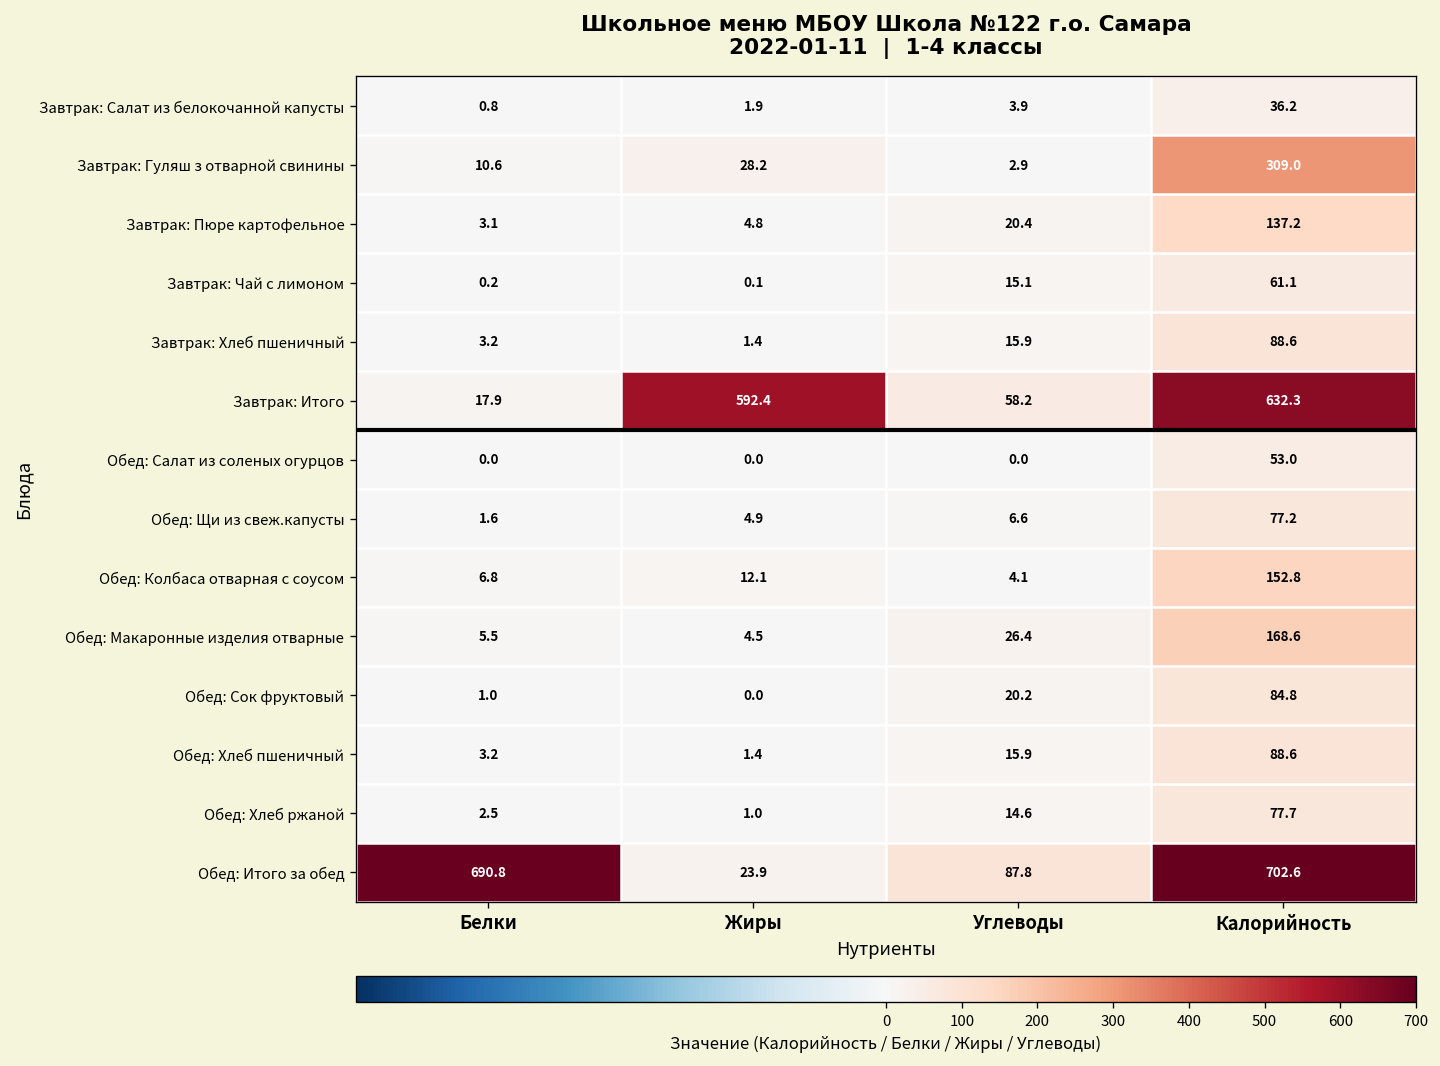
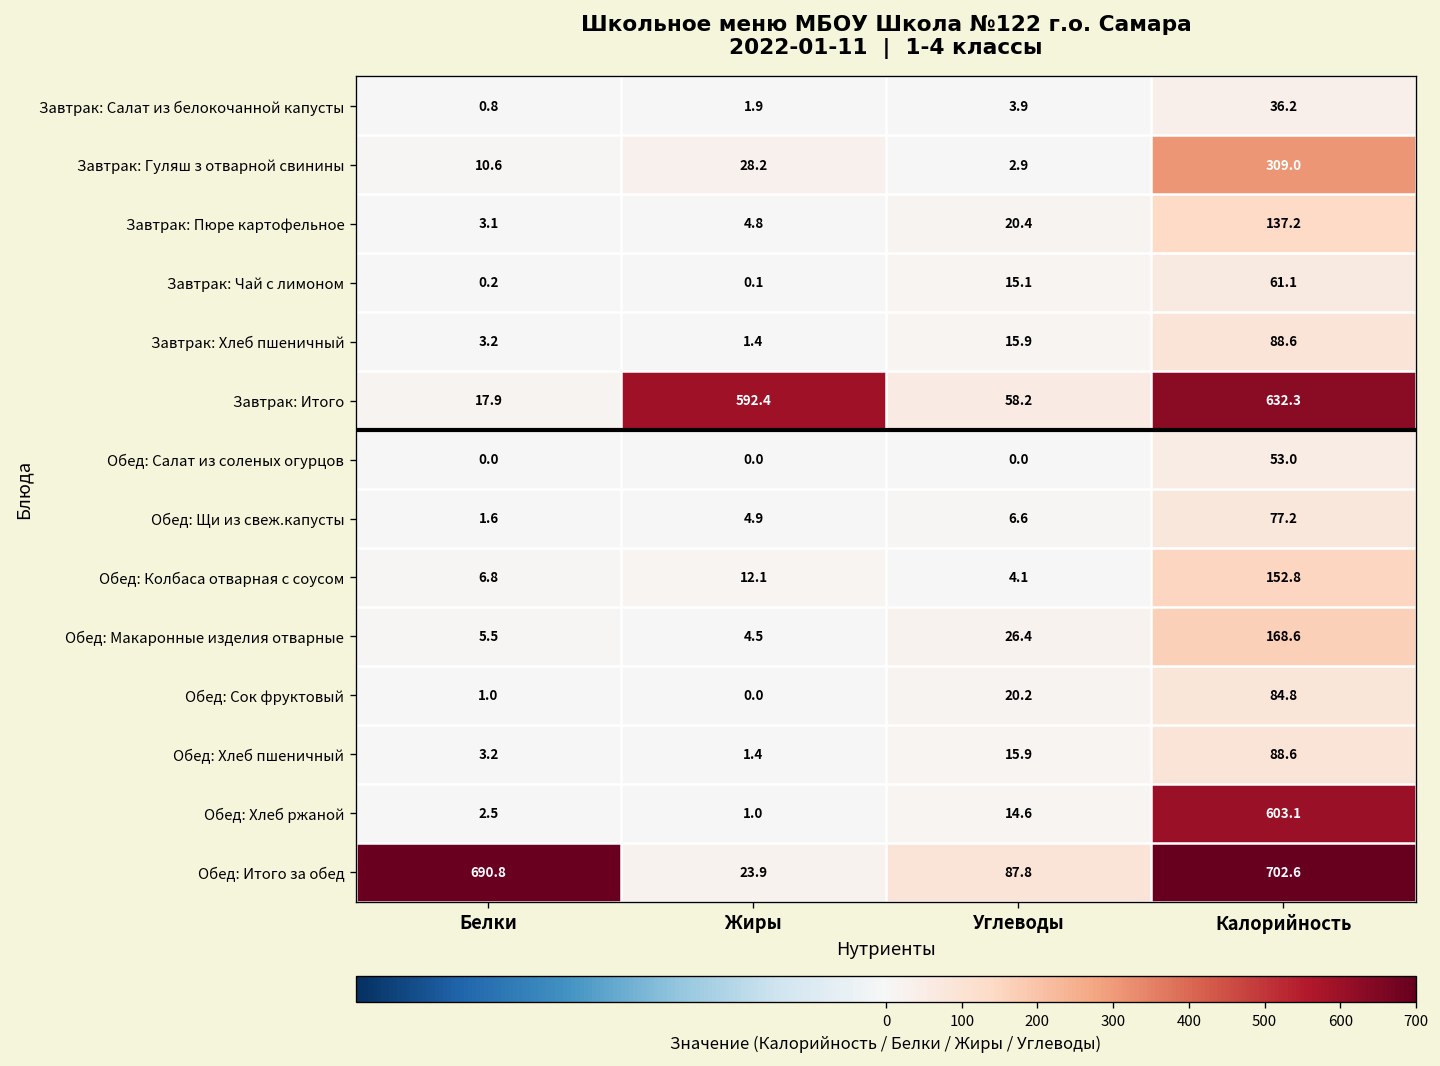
  {
    "Завтрак: Салат из белокочанной капусты": {
      "Белки": 0.8,
      "Жиры": 1.9,
      "Углеводы": 3.9,
      "Калорийность": 36.2
    },
    "Завтрак: Гуляш з отварной свинины": {
      "Белки": 10.6,
      "Жиры": 28.2,
      "Углеводы": 2.9,
      "Калорийность": 309.0
    },
    "Завтрак: Пюре картофельное": {
      "Белки": 3.1,
      "Жиры": 4.8,
      "Углеводы": 20.4,
      "Калорийность": 137.2
    },
    "Завтрак: Чай с лимоном": {
      "Белки": 0.2,
      "Жиры": 0.1,
      "Углеводы": 15.1,
      "Калорийность": 61.1
    },
    "Завтрак: Хлеб пшеничный": {
      "Белки": 3.2,
      "Жиры": 1.4,
      "Углеводы": 15.9,
      "Калорийность": 88.6
    },
    "Завтрак: Итого": {
      "Белки": 17.9,
      "Жиры": 592.4,
      "Углеводы": 58.2,
      "Калорийность": 632.3
    },
    "Обед: Салат из соленых огурцов": {
      "Белки": 0.0,
      "Жиры": 0.0,
      "Углеводы": 0.0,
      "Калорийность": 53.0
    },
    "Обед: Щи из свеж.капусты": {
      "Белки": 1.6,
      "Жиры": 4.9,
      "Углеводы": 6.6,
      "Калорийность": 77.2
    },
    "Обед: Колбаса отварная с соусом": {
      "Белки": 6.8,
      "Жиры": 12.1,
      "Углеводы": 4.1,
      "Калорийность": 152.8
    },
    "Обед: Макаронные изделия отварные": {
      "Белки": 5.5,
      "Жиры": 4.5,
      "Углеводы": 26.4,
      "Калорийность": 168.6
    },
    "Обед: Сок фруктовый": {
      "Белки": 1.0,
      "Жиры": 0.0,
      "Углеводы": 20.2,
      "Калорийность": 84.8
    },
    "Обед: Хлеб пшеничный": {
      "Белки": 3.2,
      "Жиры": 1.4,
      "Углеводы": 15.9,
      "Калорийность": 88.6
    },
    "Обед: Хлеб ржаной": {
      "Белки": 2.5,
      "Жиры": 1.0,
      "Углеводы": 14.6,
-     "Калорийность": 77.7
+     "Калорийность": 603.1
    },
    "Обед: Итого за обед": {
      "Белки": 690.8,
      "Жиры": 23.9,
      "Углеводы": 87.8,
      "Калорийность": 702.6
    }
  }
